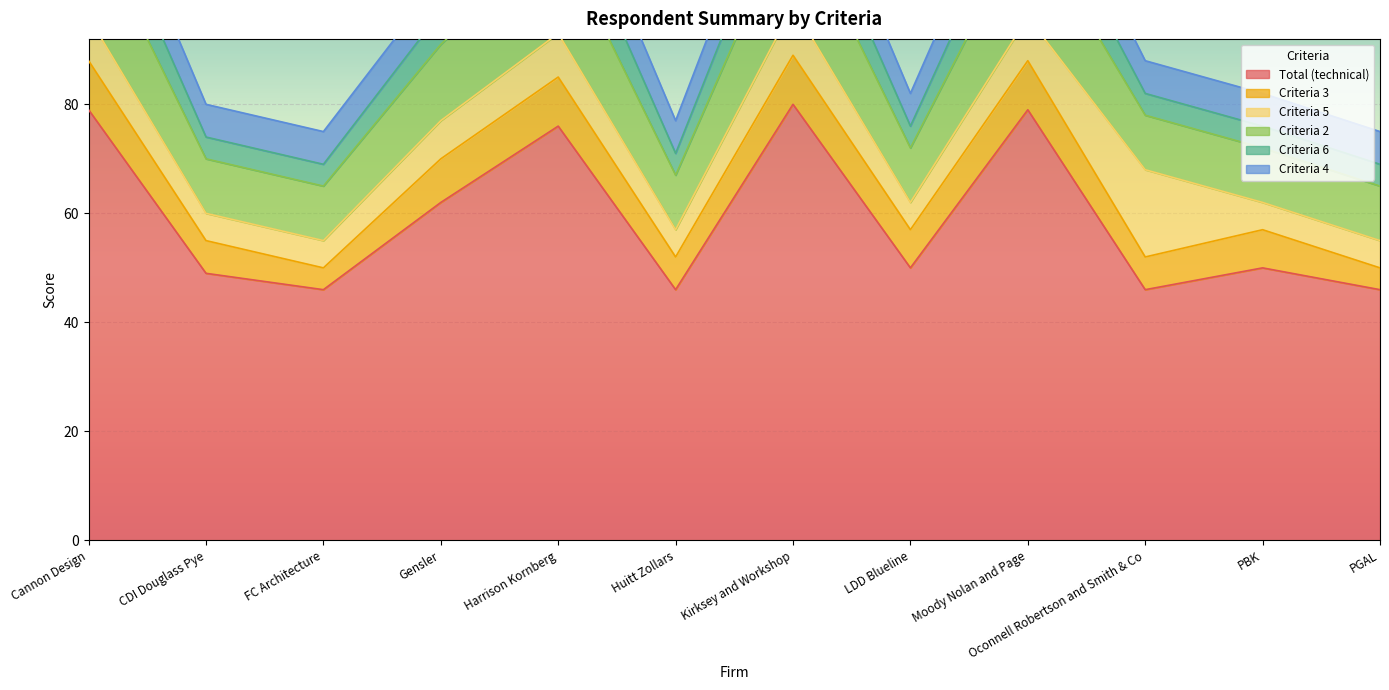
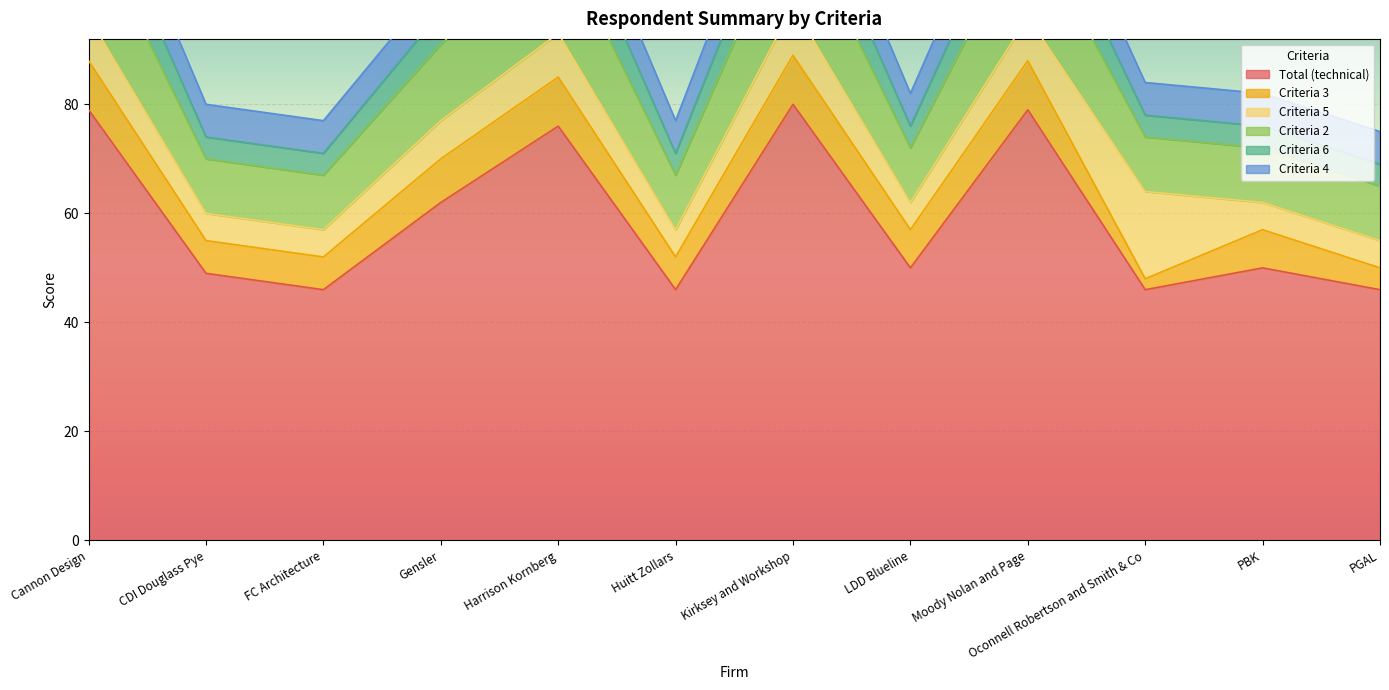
  {
    "Total (technical)": {
      "Cannon Design": 79,
      "CDI Douglass Pye": 49,
      "FC Architecture": 46,
      "Gensler": 62,
      "Harrison Kornberg": 76,
      "Huitt Zollars": 46,
      "Kirksey and Workshop": 80,
      "LDD Blueline": 50,
      "Moody Nolan and Page": 79,
      "Oconnell Robertson and Smith & Co": 46,
      "PBK": 50,
      "PGAL": 46
    },
    "Criteria 3": {
      "Cannon Design": 9,
      "CDI Douglass Pye": 6,
-     "FC Architecture": 4,
+     "FC Architecture": 6,
      "Gensler": 8,
      "Harrison Kornberg": 9,
      "Huitt Zollars": 6,
      "Kirksey and Workshop": 9,
      "LDD Blueline": 7,
      "Moody Nolan and Page": 9,
-     "Oconnell Robertson and Smith & Co": 6,
+     "Oconnell Robertson and Smith & Co": 2,
      "PBK": 7,
      "PGAL": 4
    },
    "Criteria 5": {
      "CDI Douglass Pye": 5,
      "FC Architecture": 5,
      "Gensler": 7,
      "Huitt Zollars": 5,
      "LDD Blueline": 5,
      "Oconnell Robertson and Smith & Co": 16,
      "PBK": 5,
      "PGAL": 5
    },
    "Criteria 2": {
      "CDI Douglass Pye": 10,
      "FC Architecture": 10,
      "Gensler": 14,
      "Huitt Zollars": 10,
      "LDD Blueline": 10,
      "Oconnell Robertson and Smith & Co": 10,
      "PGAL": 10
    },
    "Criteria 6": {
      "CDI Douglass Pye": 4,
      "FC Architecture": 4,
      "Huitt Zollars": 4,
      "LDD Blueline": 4,
      "Oconnell Robertson and Smith & Co": 4,
      "PGAL": 4
    },
    "Criteria 4": {
      "CDI Douglass Pye": 6,
      "FC Architecture": 6,
      "Huitt Zollars": 6,
      "LDD Blueline": 6,
      "Oconnell Robertson and Smith & Co": 6,
      "PGAL": 6
    }
  }
